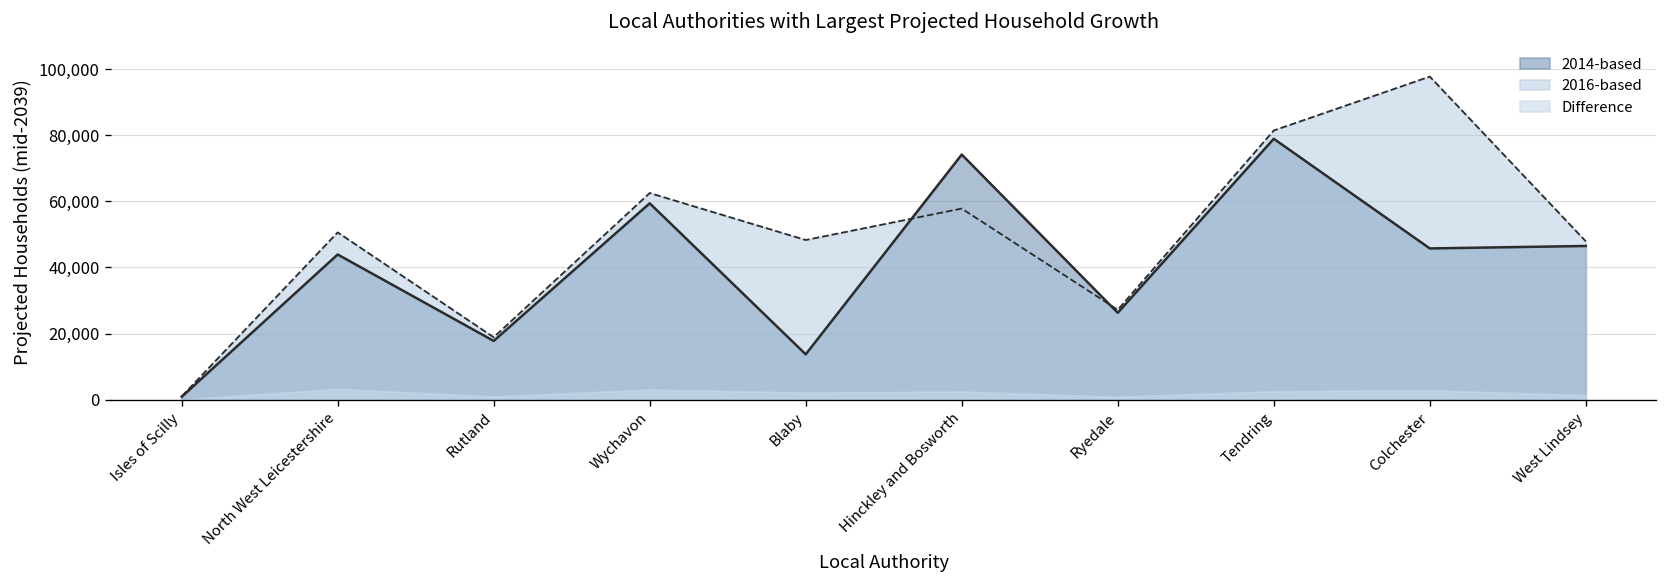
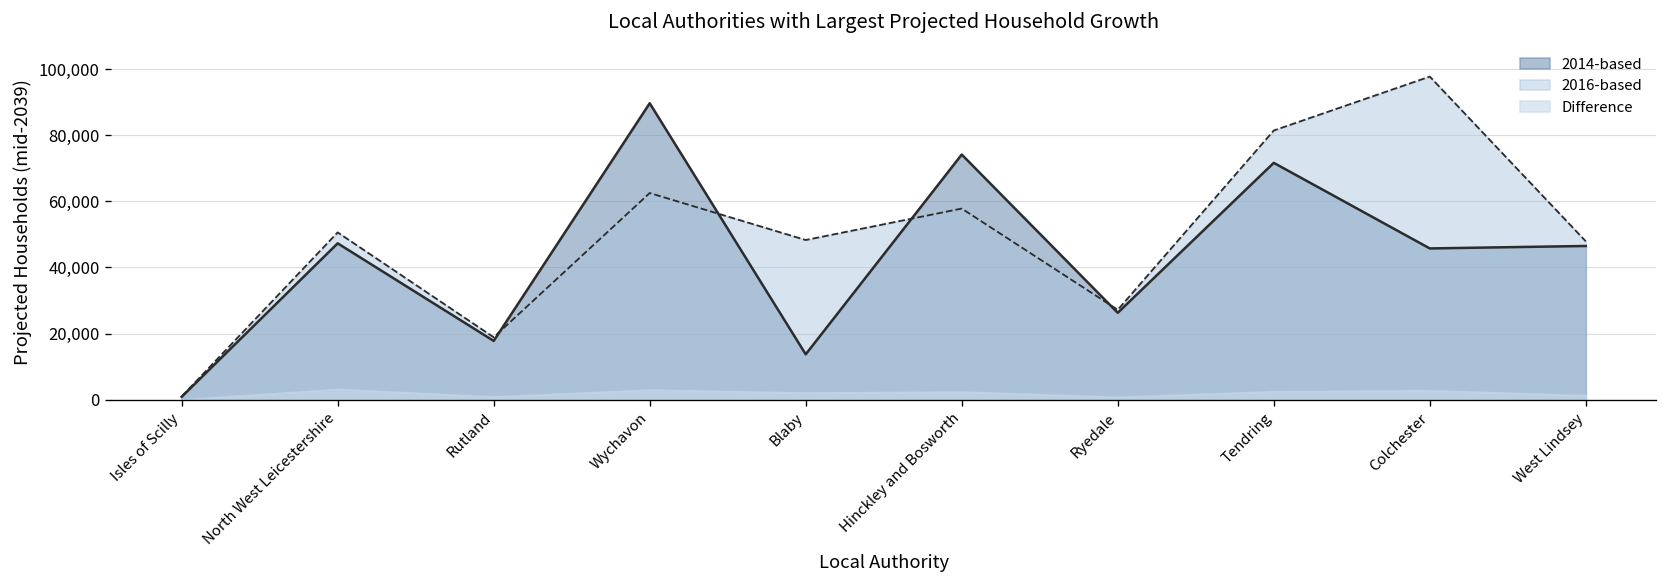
  {
    "2014-based": {
-     "North West Leicestershire": "44,000",
+     "North West Leicestershire": "47,000",
      "Rutland": "18,000",
-     "Wychavon": "59,000",
+     "Wychavon": "90,000",
      "Blaby": "14,000",
      "Hinckley and Bosworth": "74,000",
-     "Tendring": "79,000",
+     "Tendring": "72,000",
      "Colchester": "46,000",
      "West Lindsey": "47,000"
    }
  }
